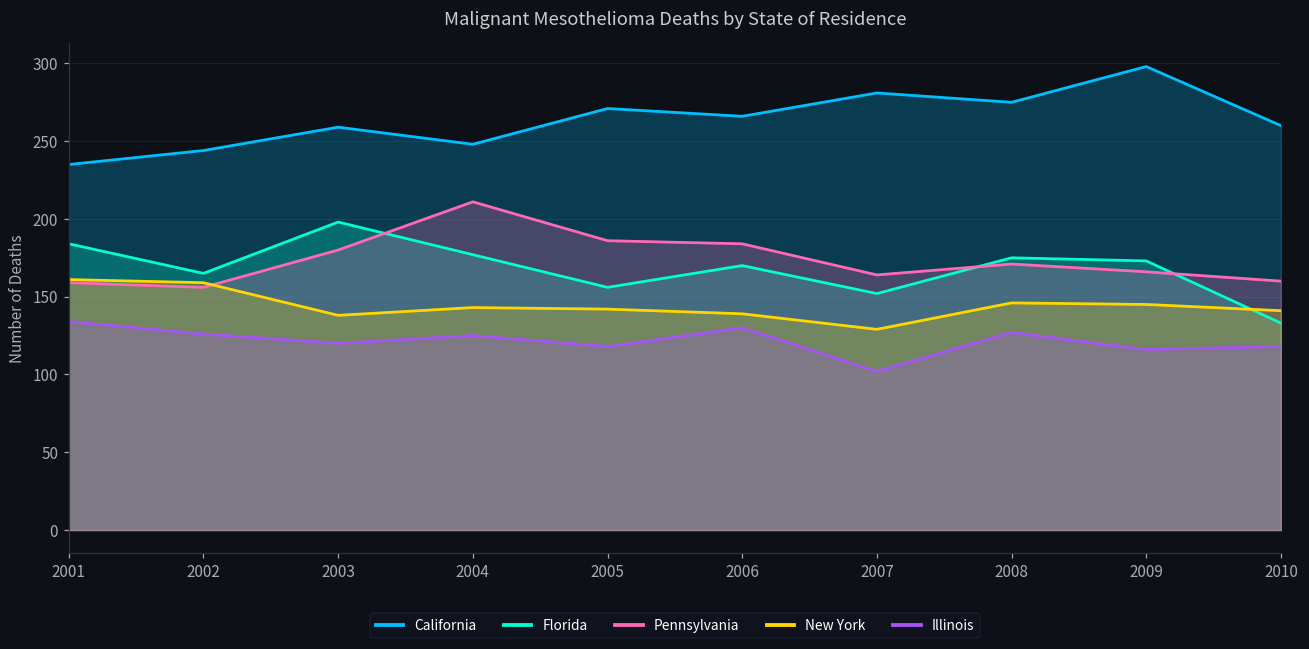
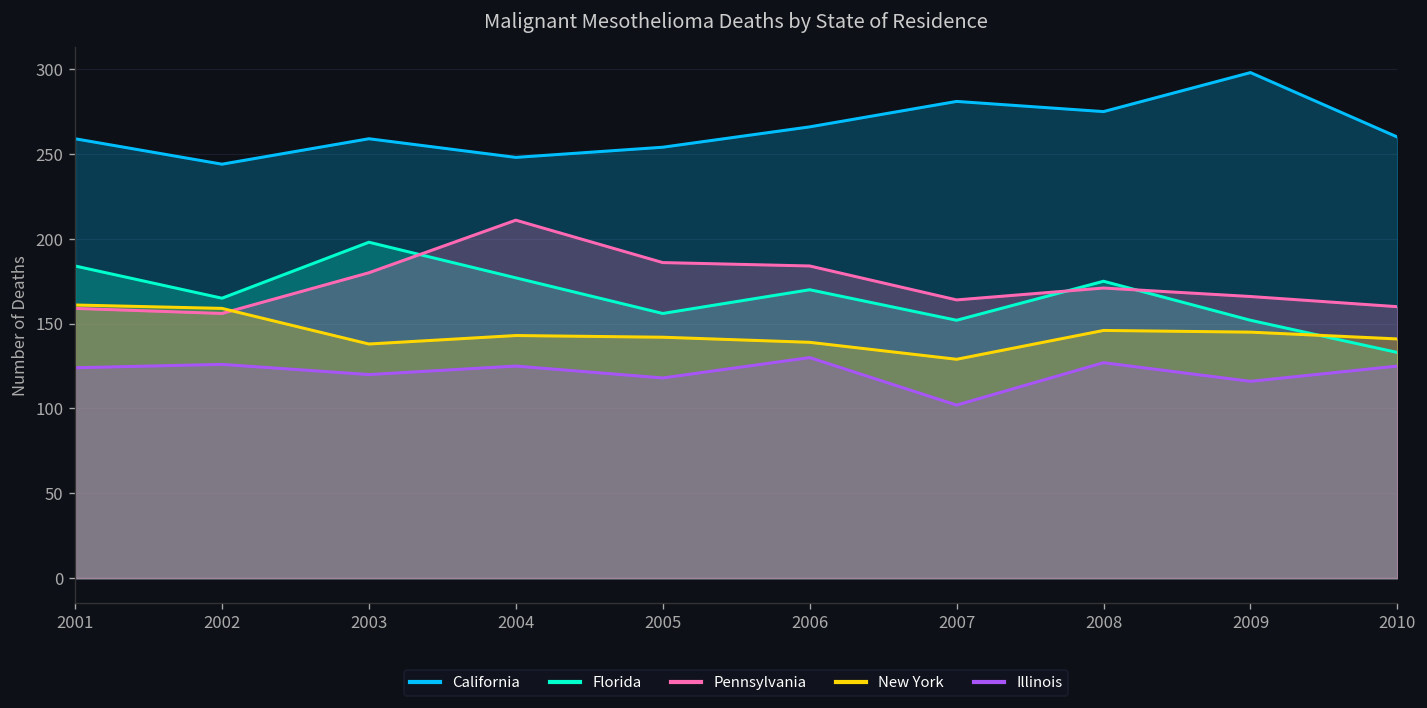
  {
    "California": {
-     "2001": 235,
+     "2001": 259,
      "2002": 244,
      "2003": 259,
      "2004": 248,
-     "2005": 271,
+     "2005": 254,
      "2006": 266,
      "2007": 281,
      "2008": 275,
      "2009": 298,
      "2010": 260
    },
    "Florida": {
      "2001": 184,
      "2002": 165,
      "2003": 198,
      "2004": 177,
      "2005": 156,
      "2006": 170,
      "2007": 152,
      "2008": 175,
-     "2009": 173,
+     "2009": 152,
      "2010": 133
    },
    "Pennsylvania": {
      "2001": 159,
      "2002": 156,
      "2003": 180,
      "2004": 211,
      "2005": 186,
      "2006": 184,
      "2007": 164,
      "2008": 171,
      "2009": 166,
      "2010": 160
    },
    "New York": {
      "2001": 161,
      "2002": 159,
      "2003": 138,
      "2004": 143,
      "2005": 142,
      "2006": 139,
      "2007": 129,
      "2008": 146,
      "2009": 145,
      "2010": 141
    },
    "Illinois": {
-     "2001": 134,
+     "2001": 124,
      "2002": 126,
      "2003": 120,
      "2004": 125,
      "2005": 118,
      "2006": 130,
      "2007": 102,
      "2008": 127,
      "2009": 116,
-     "2010": 118
+     "2010": 125
    }
  }
